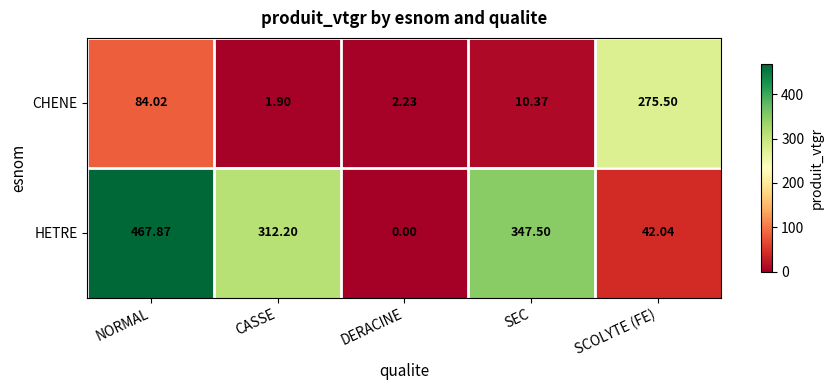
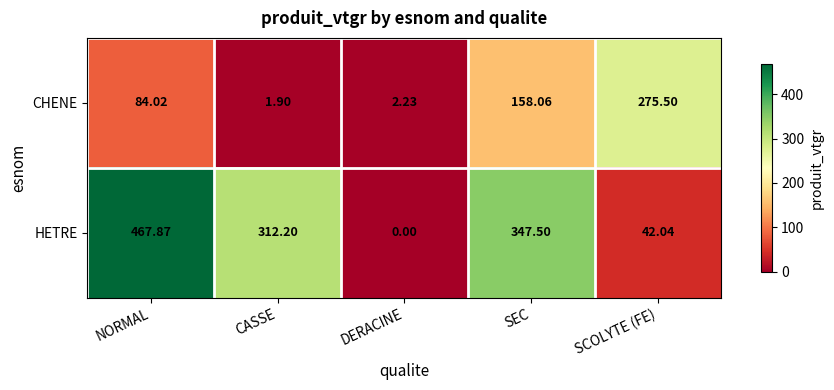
  {
    "CHENE": {
      "NORMAL": 84.02,
      "CASSE": 1.90,
      "DERACINE": 2.23,
-     "SEC": 10.37,
+     "SEC": 158.06,
      "SCOLYTE (FE)": 275.50
    },
    "HETRE": {
      "NORMAL": 467.87,
      "CASSE": 312.20,
      "DERACINE": 0.00,
      "SEC": 347.50,
      "SCOLYTE (FE)": 42.04
    }
  }
